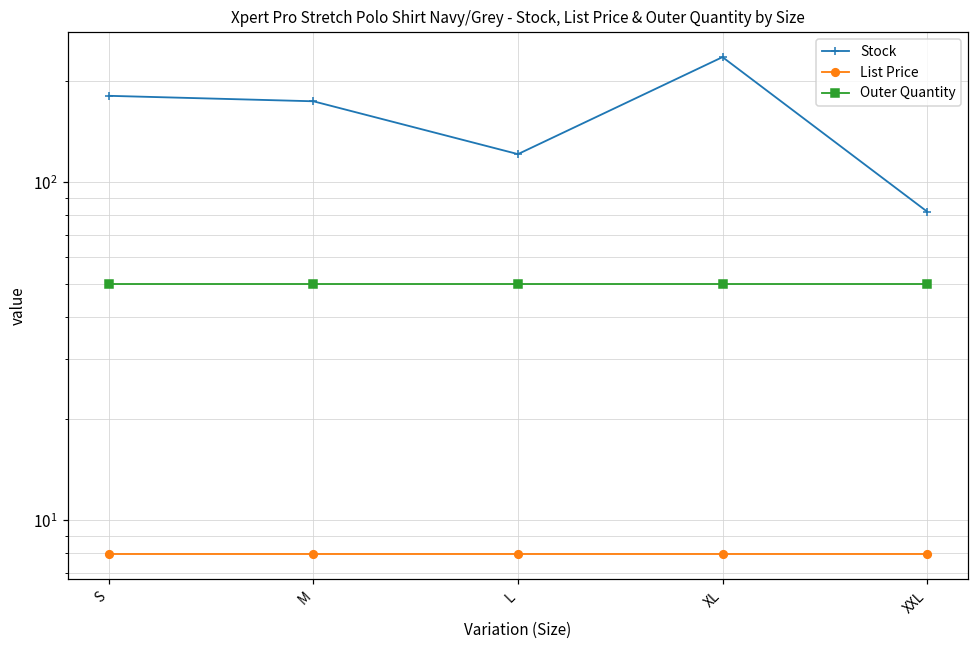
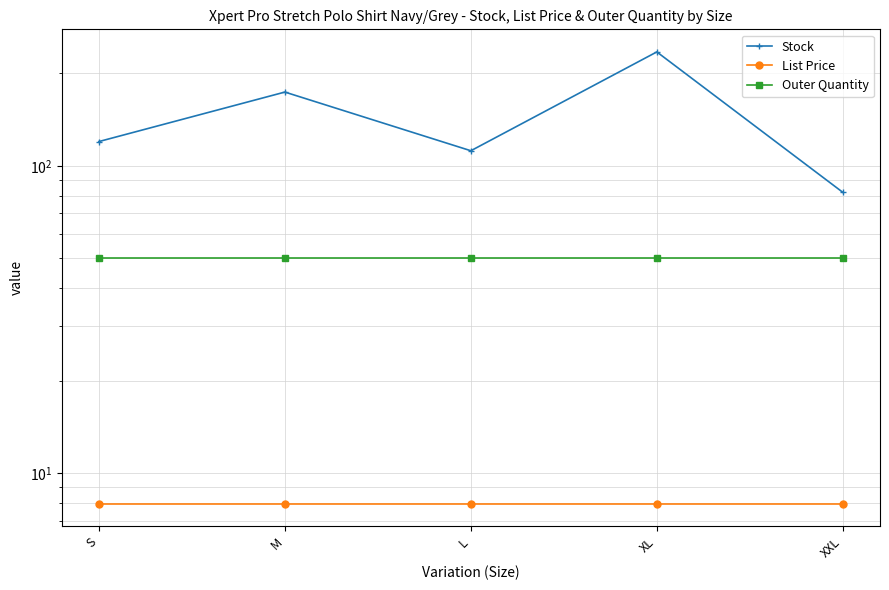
  {
    "Stock": {
-     "S": 180,
+     "S": 120,
      "M": 170,
-     "L": 121,
+     "L": 112,
      "XL": 240,
      "XXL": 82
    },
    "List Price": {
      "S": 8,
      "M": 8,
      "L": 8,
      "XL": 8,
      "XXL": 8
    },
    "Outer Quantity": {
      "S": 50,
      "M": 50,
      "L": 50,
      "XL": 50,
      "XXL": 50
    }
  }
